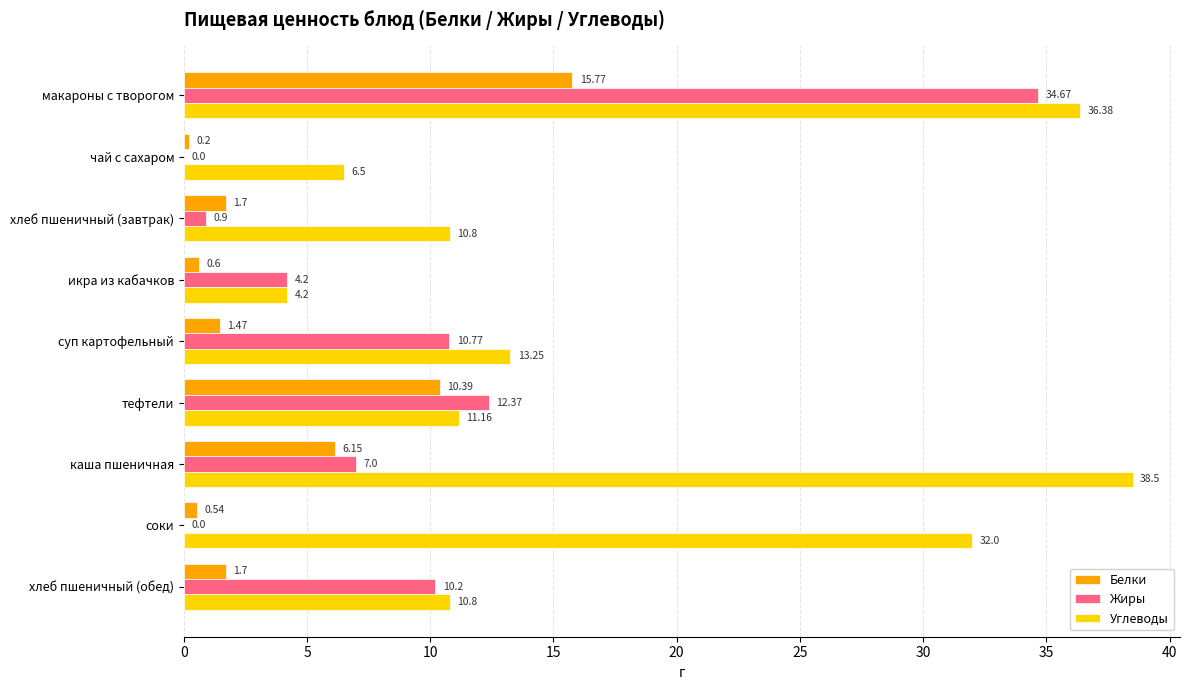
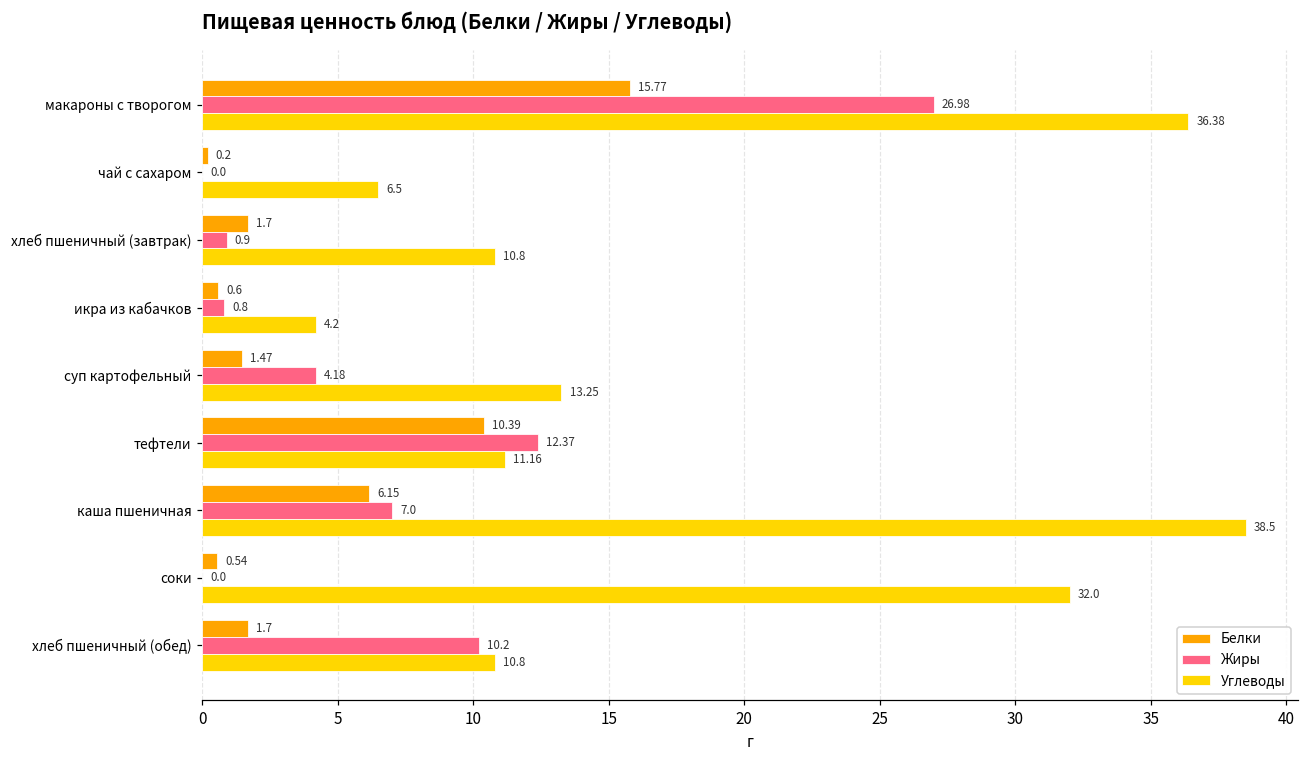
  {
    "Жиры": {
-     "макароны с творогом": 34.67,
+     "макароны с творогом": 26.98,
      "чай с сахаром": 0.0,
      "хлеб пшеничный (завтрак)": 0.9,
-     "икра из кабачков": 4.2,
-     "суп картофельный": 10.77,
+     "икра из кабачков": 0.8,
+     "суп картофельный": 4.18,
      "тефтели": 12.37,
      "каша пшеничная": 7.0,
      "соки": 0.0,
      "хлеб пшеничный (обед)": 10.2
    }
  }
